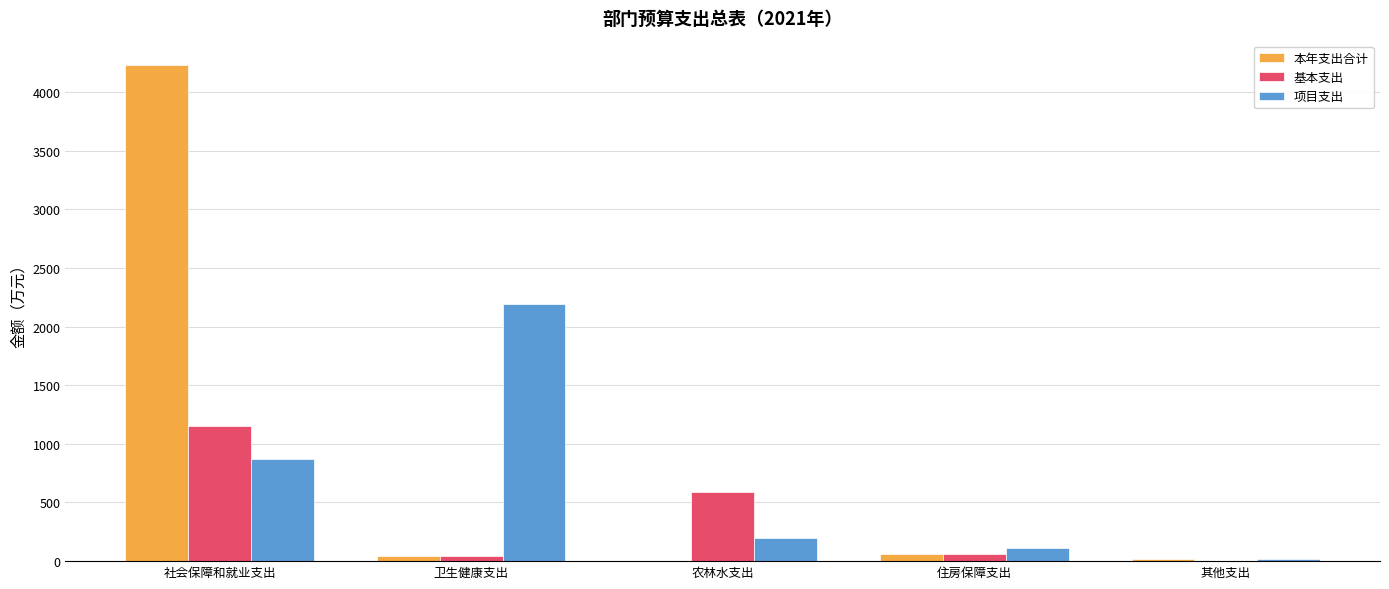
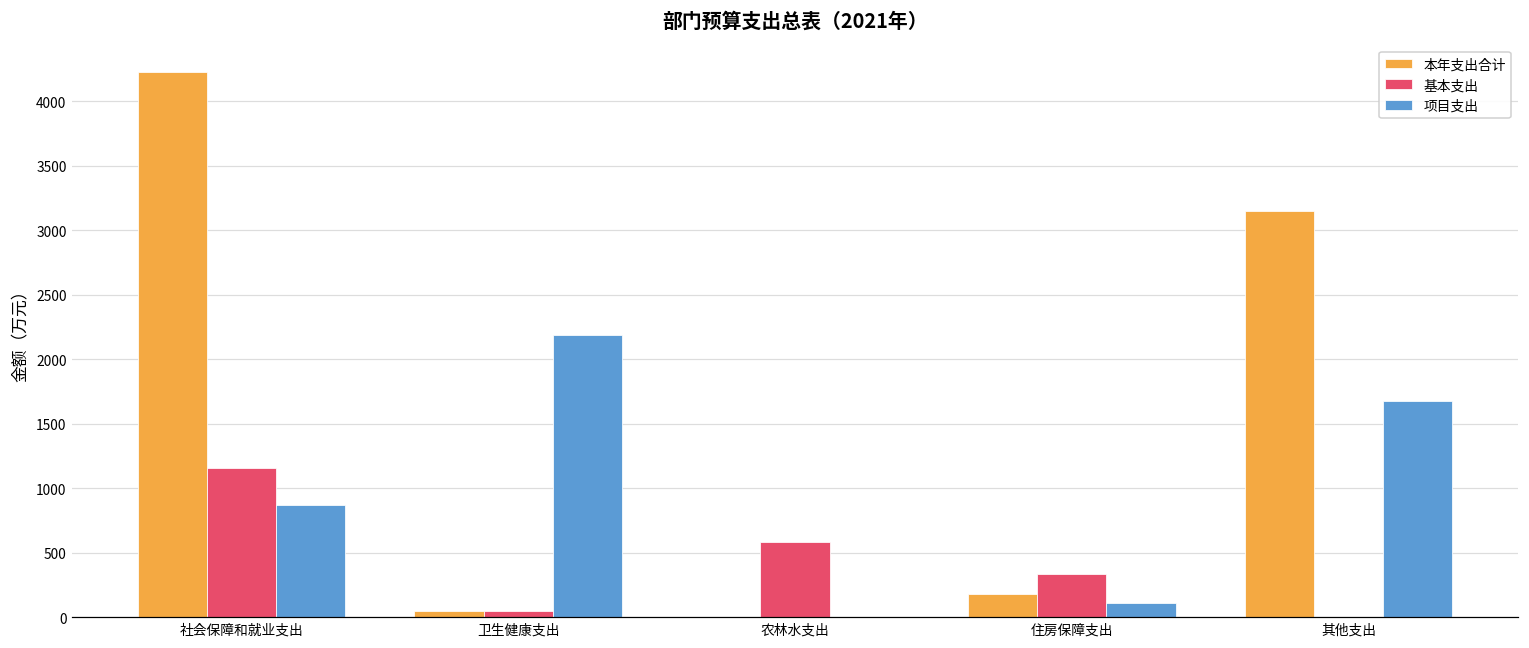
  {
    "本年支出合计": {
      "社会保障和就业支出": 4230,
      "卫生健康支出": 50,
-     "住房保障支出": 60,
-     "其他支出": 20
+     "住房保障支出": 180,
+     "其他支出": 3150
    },
    "基本支出": {
      "社会保障和就业支出": 1150,
      "卫生健康支出": 50,
      "农林水支出": 590,
-     "住房保障支出": 60,
+     "住房保障支出": 340,
      "其他支出": 0
    },
    "项目支出": {
      "社会保障和就业支出": 870,
      "卫生健康支出": 2190,
-     "农林水支出": 200,
+     "农林水支出": 0,
      "住房保障支出": 110,
-     "其他支出": 20
+     "其他支出": 1670
    }
  }
